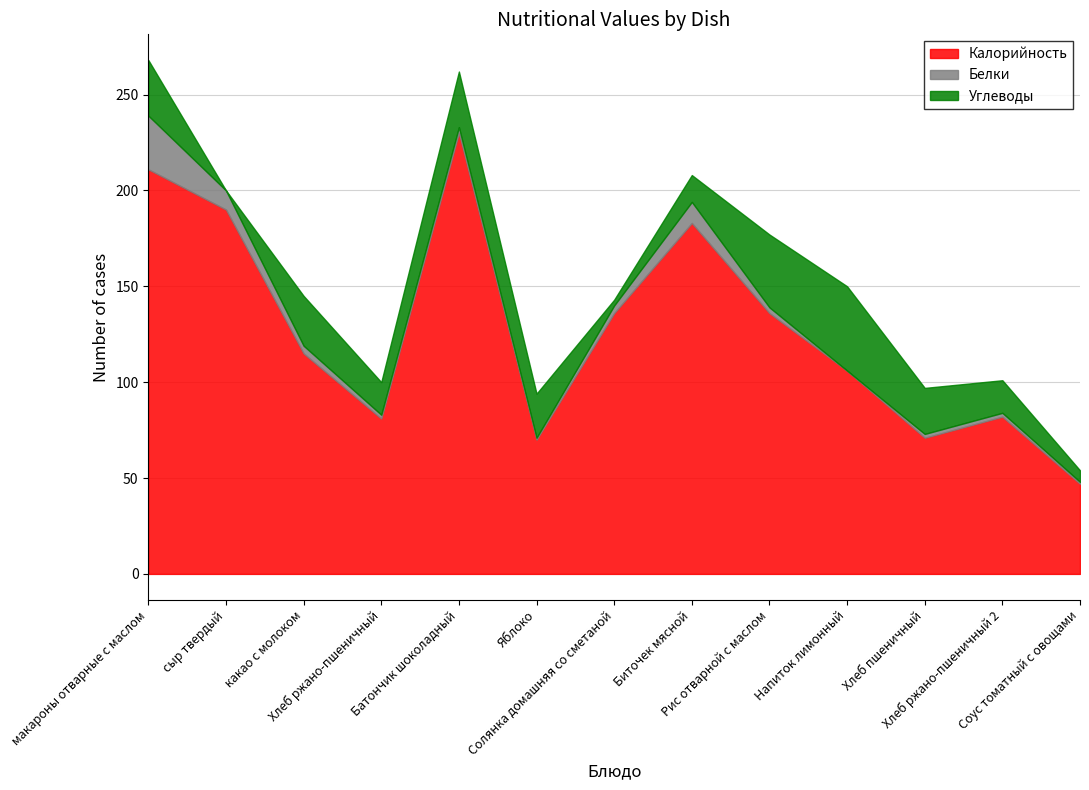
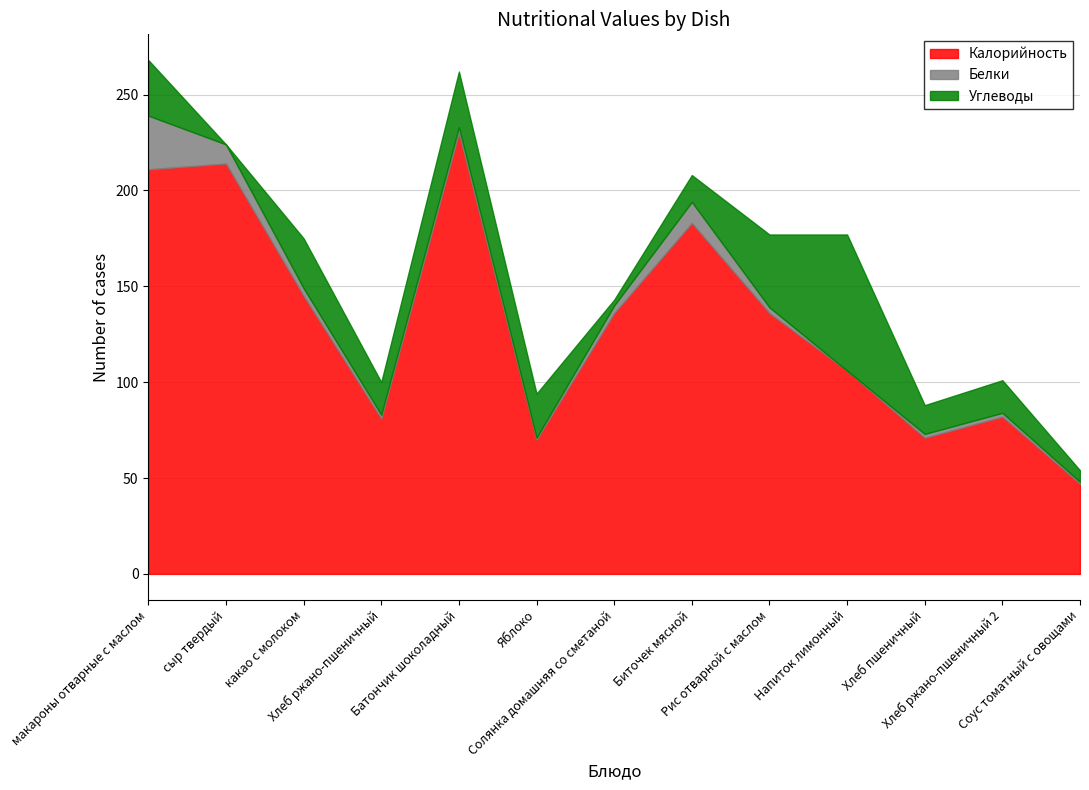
  {
    "Калорийность": {
      "макароны отварные с маслом": 211,
-     "сыр твердый": 190,
-     "какао с молоком": 115,
+     "сыр твердый": 214,
+     "какао с молоком": 145,
      "Хлеб ржано-пшеничный": 81,
      "Батончик шоколадный": 230,
      "Солянка домашняя со сметаной": 136,
      "Биточек мясной": 183,
      "Рис отварной с маслом": 136,
      "Хлеб пшеничный": 71,
      "Хлеб ржано-пшеничный 2": 82
    },
    "Белки": {
      "макароны отварные с маслом": 28,
      "какао с молоком": 4,
      "Хлеб ржано-пшеничный": 2,
      "Батончик шоколадный": 3,
      "Солянка домашняя со сметаной": 4,
      "Биточек мясной": 11,
      "Рис отварной с маслом": 3,
      "Хлеб пшеничный": 2,
      "Хлеб ржано-пшеничный 2": 2
    },
    "Углеводы": {
      "макароны отварные с маслом": 29,
      "какао с молоком": 26,
      "Хлеб ржано-пшеничный": 17,
      "Батончик шоколадный": 29,
      "Яблоко": 23,
      "Солянка домашняя со сметаной": 3,
      "Биточек мясной": 14,
      "Рис отварной с маслом": 38,
-     "Напиток лимонный": 44,
-     "Хлеб пшеничный": 24,
+     "Напиток лимонный": 71,
+     "Хлеб пшеничный": 15,
      "Хлеб ржано-пшеничный 2": 17,
      "Соус томатный с овощами": 6
    }
  }
